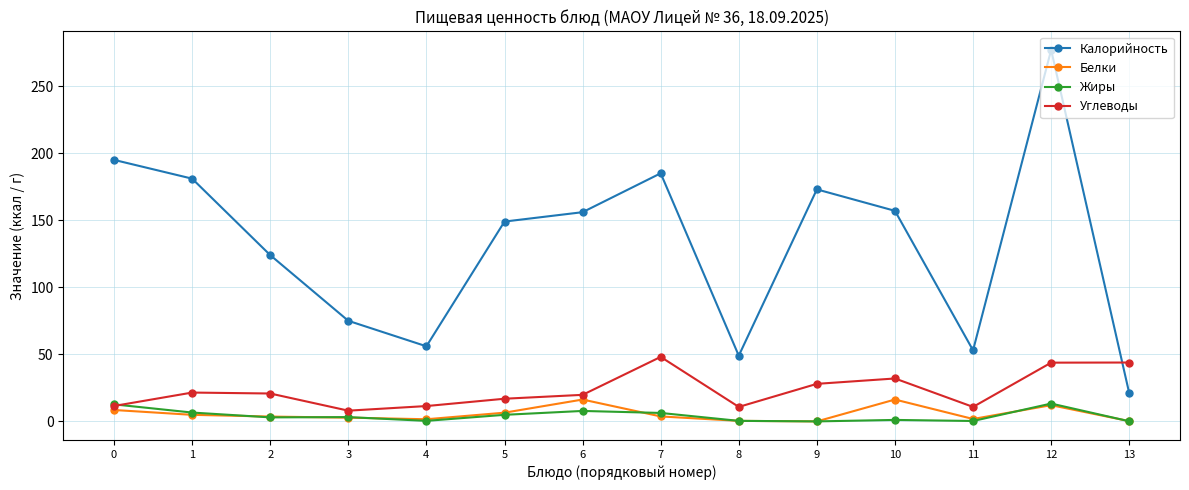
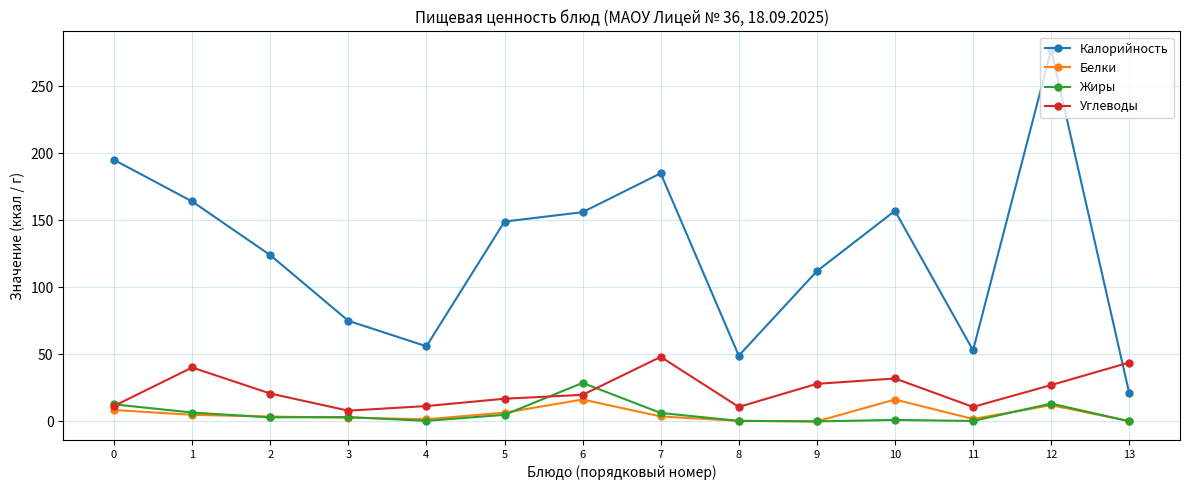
  {
    "Калорийность": {
      "0": 195,
-     "1": 181,
+     "1": 164,
      "2": 124,
      "3": 75,
      "4": 56,
      "5": 149,
      "6": 156,
      "7": 185,
      "8": 49,
-     "9": 173,
+     "9": 112,
      "10": 157,
      "11": 53,
      "13": 21
    },
    "Белки": {
      "0": 9,
      "6": 16,
      "7": 4,
      "10": 16
    },
    "Жиры": {
-     "6": 8,
+     "6": 29,
      "7": 6,
      "10": 1
    },
    "Углеводы": {
-     "1": 22,
+     "1": 40,
      "2": 21,
      "3": 8,
      "4": 11,
      "5": 17,
      "6": 20,
      "7": 48,
      "8": 11,
      "9": 28,
      "10": 32,
      "11": 11,
-     "12": 44,
+     "12": 27,
      "13": 44
    }
  }
